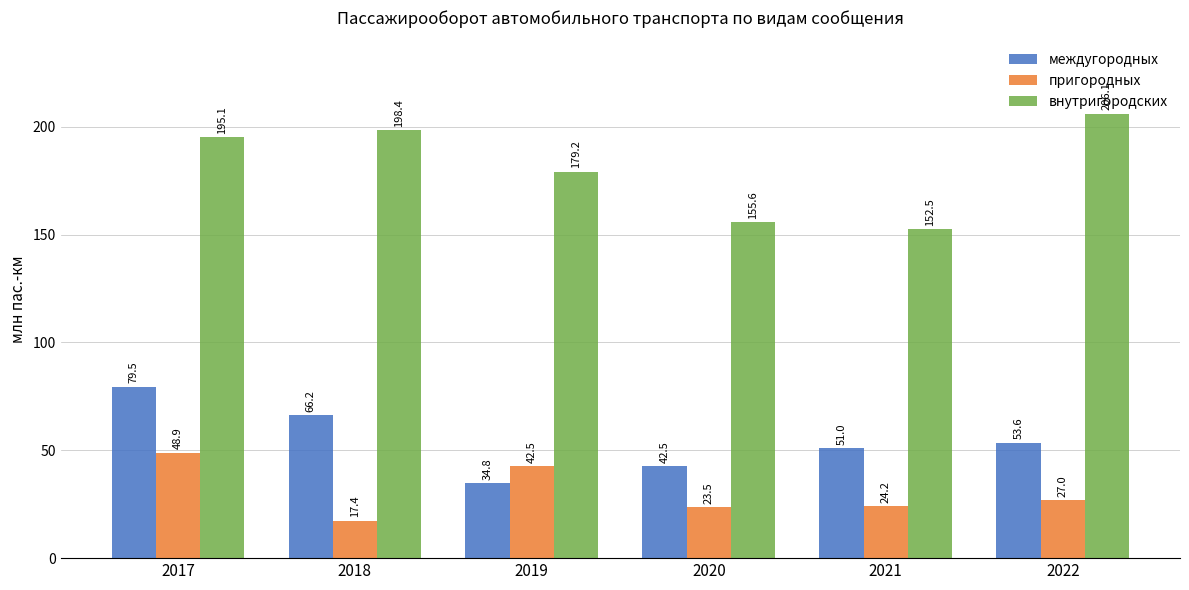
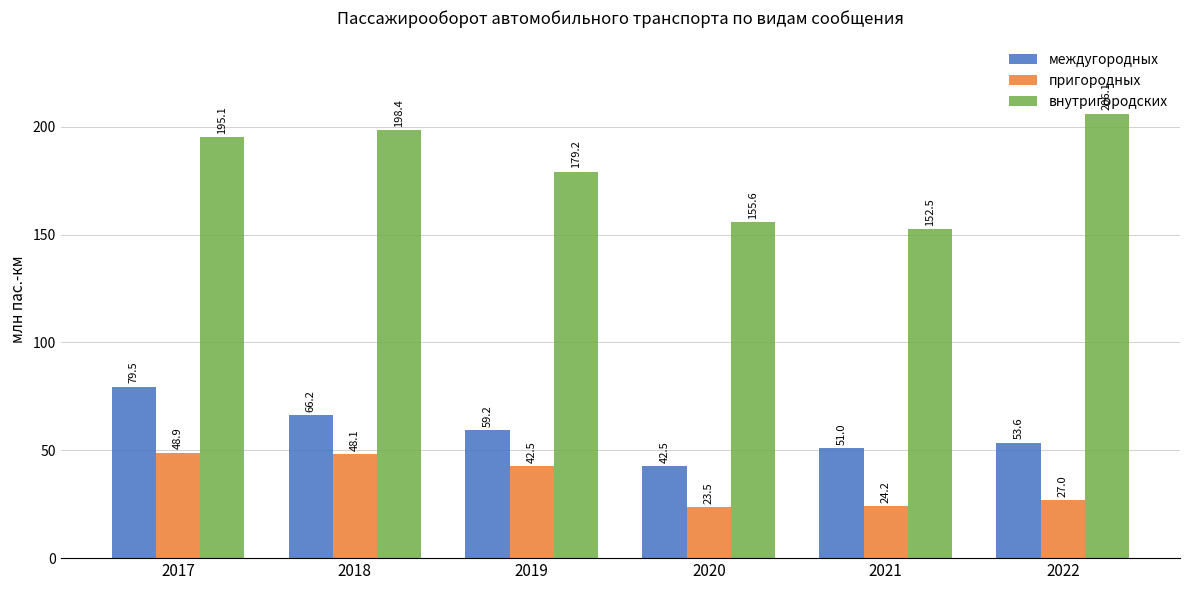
  {
    "междугородных": {
      "2017": 79.5,
      "2018": 66.2,
-     "2019": 34.8,
+     "2019": 59.2,
      "2020": 42.5,
      "2021": 51.0,
      "2022": 53.6
    },
    "пригородных": {
      "2017": 48.9,
-     "2018": 17.4,
+     "2018": 48.1,
      "2019": 42.5,
      "2020": 23.5,
      "2021": 24.2,
      "2022": 27.0
    },
    "внутригородских": {
      "2017": 195.1,
      "2018": 198.4,
      "2019": 179.2,
      "2020": 155.6,
      "2021": 152.5,
      "2022": 206.1
    }
  }
